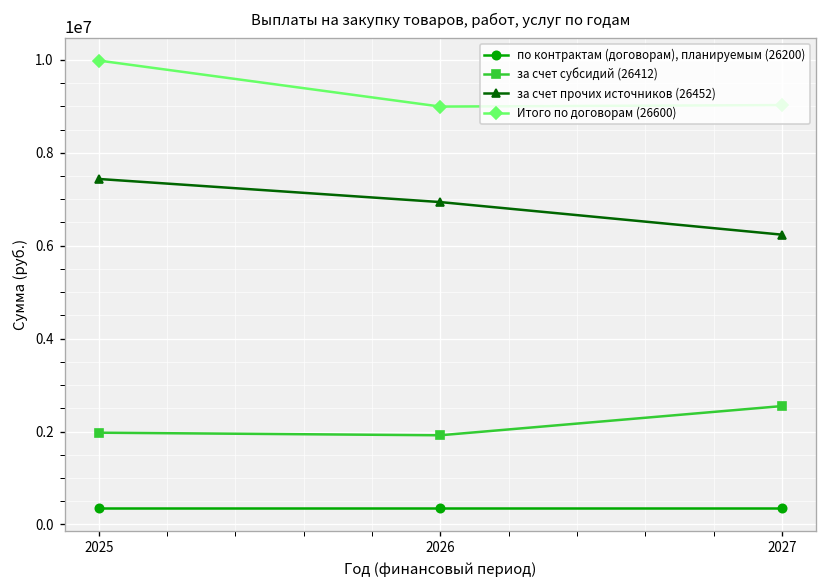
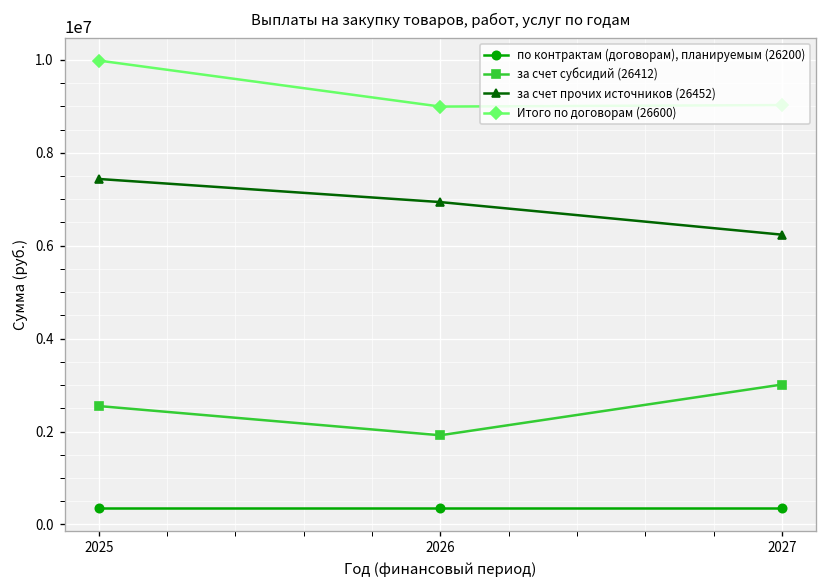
  {
    "по контрактам (договорам), планируемым (26200)": {
      "2025": 400000,
      "2026": 400000,
      "2027": 400000
    },
    "за счет субсидий (26412)": {
-     "2025": 2000000,
+     "2025": 2500000,
      "2026": 1900000,
-     "2027": 2500000
+     "2027": 3000000
    },
    "за счет прочих источников (26452)": {
      "2025": 7400000,
      "2026": 6900000,
      "2027": 6200000
    },
    "Итого по договорам (26600)": {
      "2025": 10000000,
      "2026": 9000000
    }
  }
